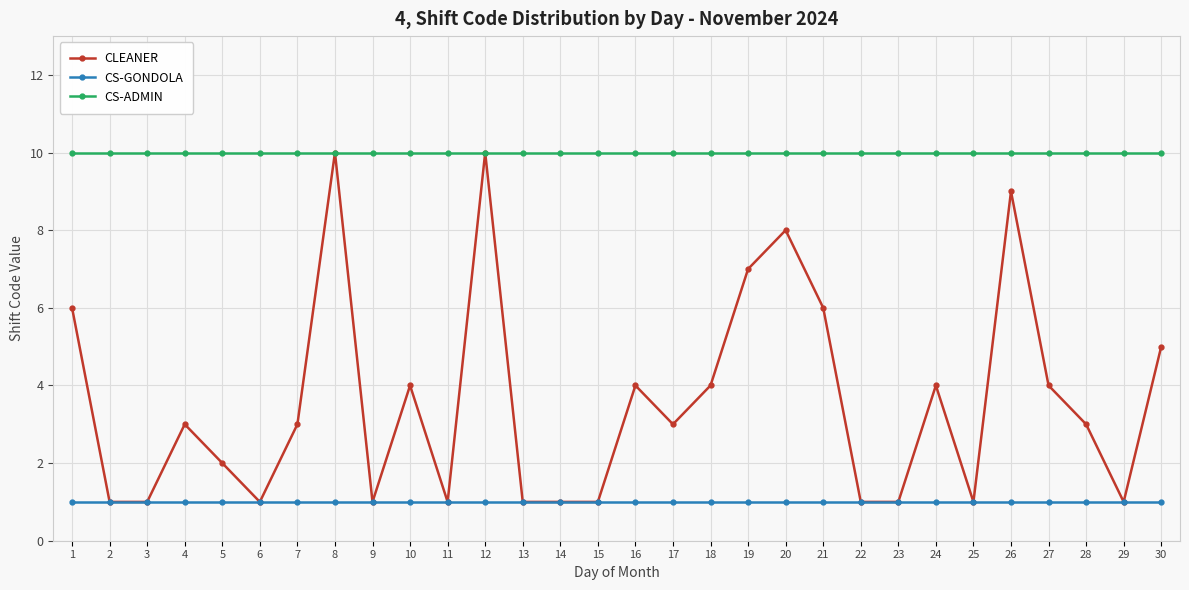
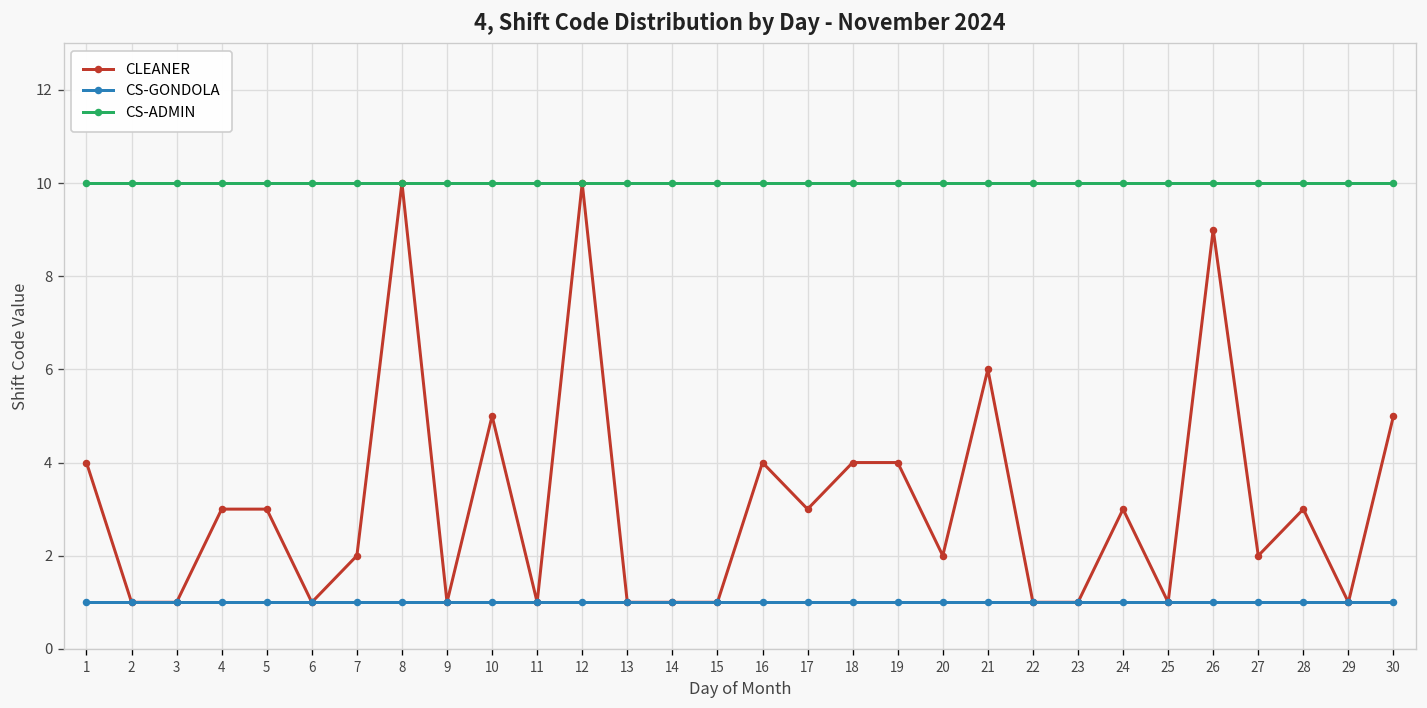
  {
    "CLEANER": {
-     "1": 6,
+     "1": 4,
      "4": 3,
-     "5": 2,
-     "7": 3,
-     "10": 4,
+     "5": 3,
+     "7": 2,
+     "10": 5,
      "16": 4,
      "17": 3,
      "18": 4,
-     "19": 7,
-     "20": 8,
+     "19": 4,
+     "20": 2,
      "21": 6,
-     "24": 4,
+     "24": 3,
      "26": 9,
-     "27": 4,
+     "27": 2,
      "28": 3,
      "30": 5
    },
    "CS-GONDOLA": {
      "1": 1,
      "4": 1,
      "5": 1,
      "7": 1,
      "8": 1,
      "10": 1,
      "12": 1,
      "16": 1,
      "17": 1,
      "18": 1,
      "19": 1,
      "20": 1,
      "21": 1,
      "24": 1,
      "26": 1,
      "27": 1,
      "28": 1,
      "30": 1
    },
    "CS-ADMIN": {
      "1": 10,
      "2": 10,
      "3": 10,
      "4": 10,
      "5": 10,
      "6": 10,
      "7": 10,
      "9": 10,
      "10": 10,
      "11": 10,
      "13": 10,
      "14": 10,
      "15": 10,
      "16": 10,
      "17": 10,
      "18": 10,
      "19": 10,
      "20": 10,
      "21": 10,
      "22": 10,
      "23": 10,
      "24": 10,
      "25": 10,
      "26": 10,
      "27": 10,
      "28": 10,
      "29": 10,
      "30": 10
    }
  }
